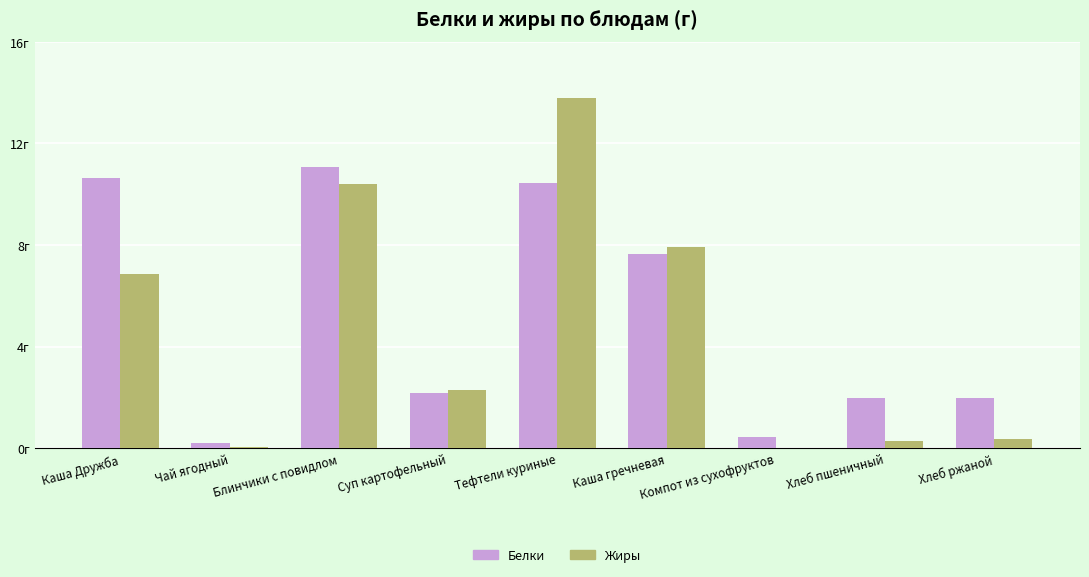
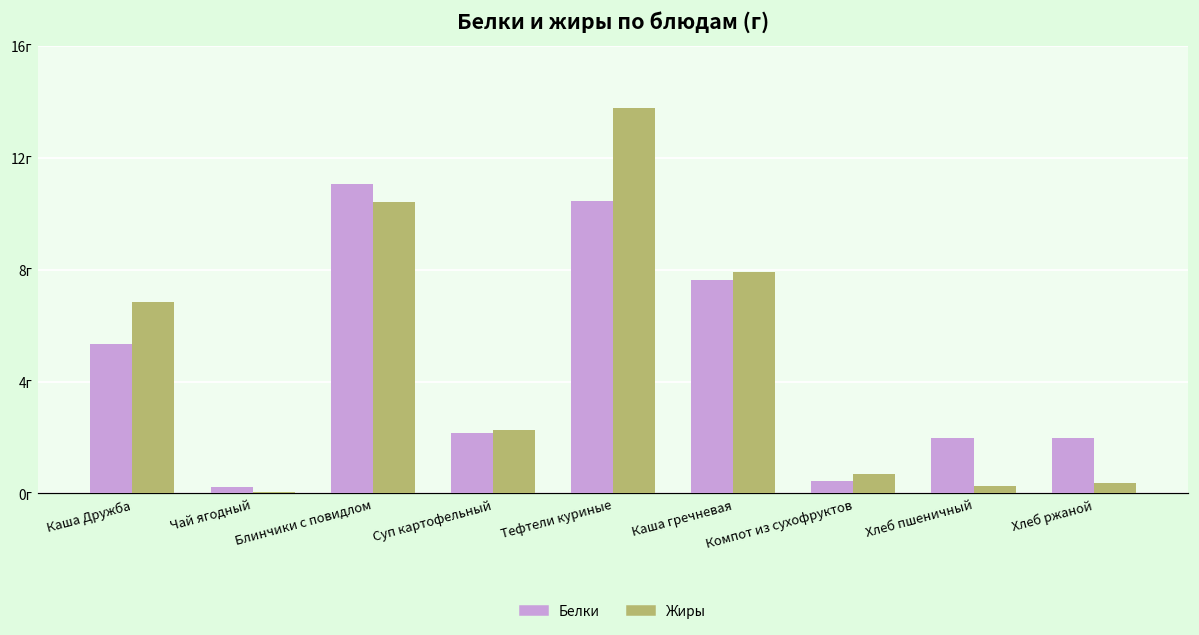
  {
    "Белки": {
-     "Каша Дружба": "10.7г",
+     "Каша Дружба": "5.3г",
      "Чай ягодный": "0.2г",
      "Блинчики с повидлом": "11.1г",
      "Суп картофельный": "2.2г",
      "Тефтели куриные": "10.5г",
      "Каша гречневая": "7.6г",
      "Компот из сухофруктов": "0.5г",
      "Хлеб пшеничный": "2.0г",
      "Хлеб ржаной": "2.0г"
    },
    "Жиры": {
      "Каша Дружба": "6.9г",
      "Блинчики с повидлом": "10.4г",
      "Суп картофельный": "2.3г",
      "Тефтели куриные": "13.8г",
      "Каша гречневая": "7.9г",
-     "Компот из сухофруктов": "0.0г",
+     "Компот из сухофруктов": "0.7г",
      "Хлеб пшеничный": "0.3г",
      "Хлеб ржаной": "0.4г"
    }
  }
